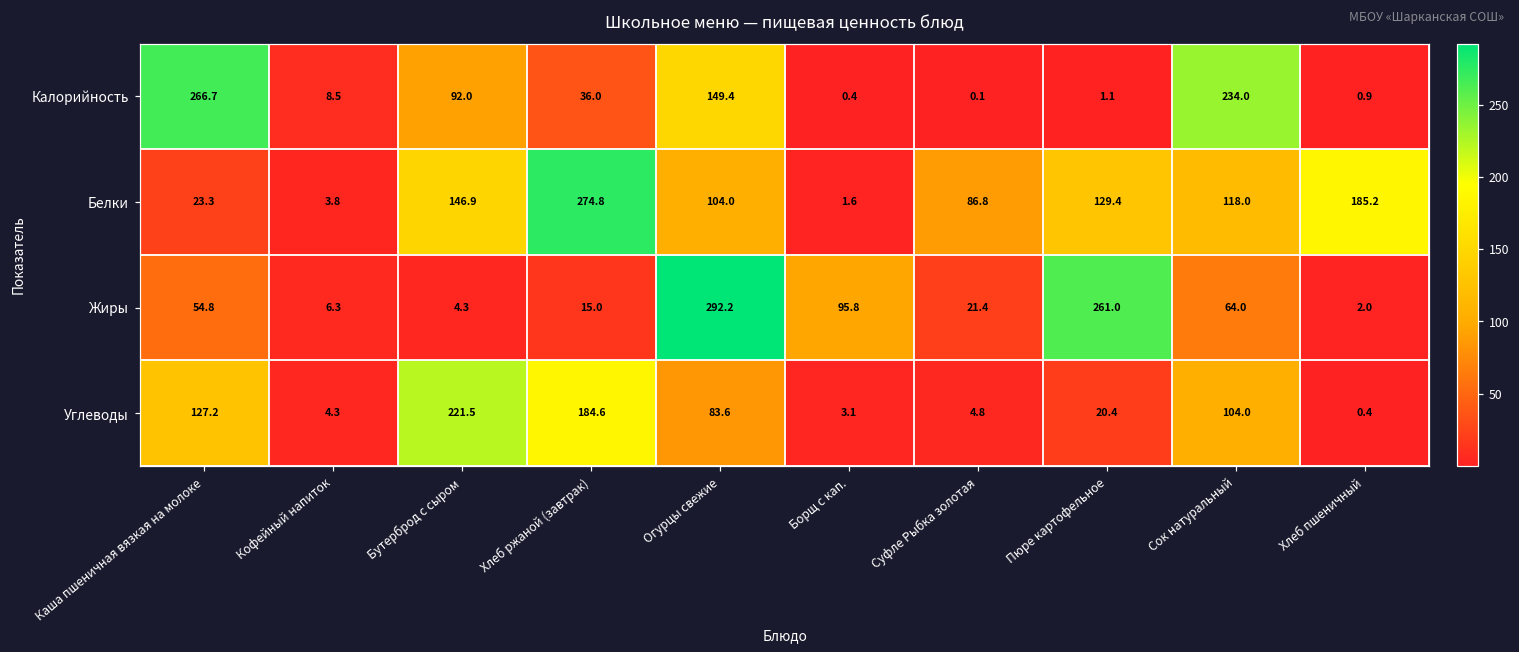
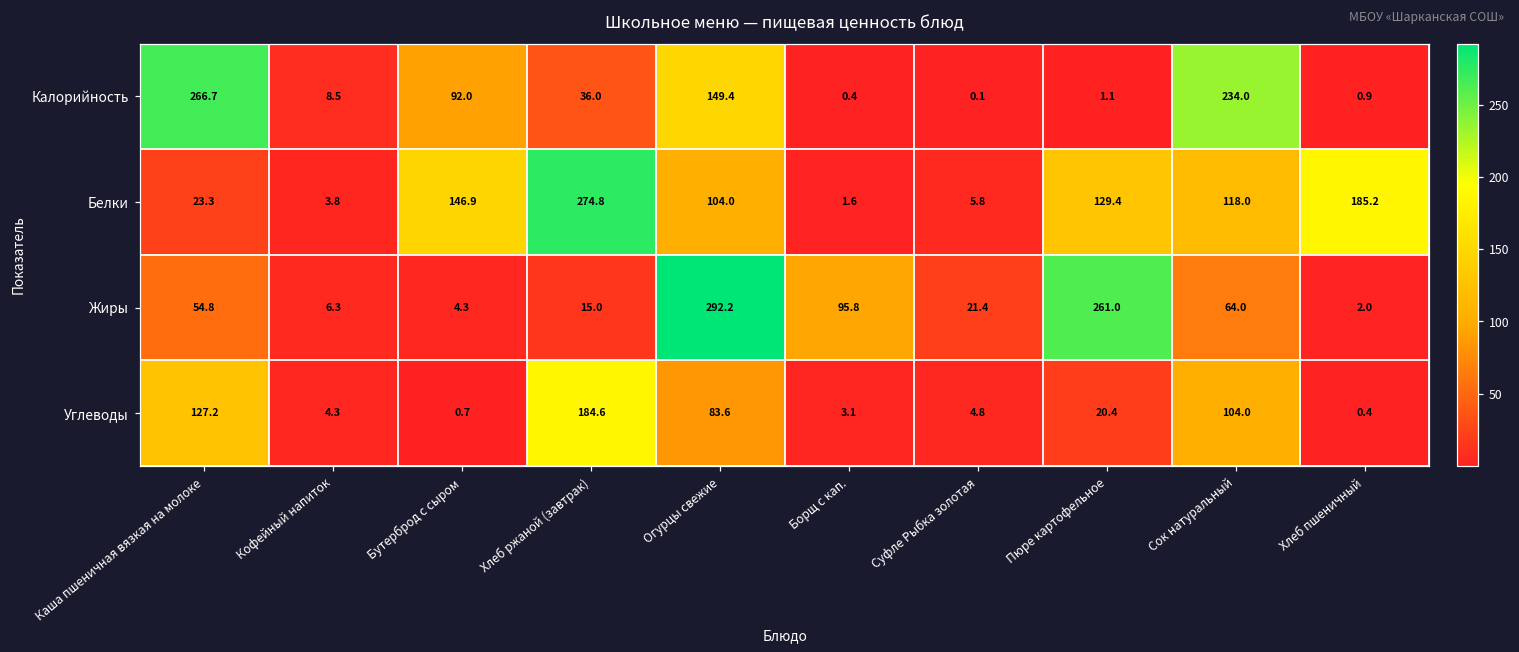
  {
    "Калорийность": {
      "Каша пшеничная вязкая на молоке": 266.7,
      "Кофейный напиток": 8.5,
      "Бутерброд с сыром": 92.0,
      "Хлеб ржаной (завтрак)": 36.0,
      "Огурцы свежие": 149.4,
      "Борщ с кап.": 0.4,
      "Суфле Рыбка золотая": 0.1,
      "Пюре картофельное": 1.1,
      "Сок натуральный": 234.0,
      "Хлеб пшеничный": 0.9
    },
    "Белки": {
      "Каша пшеничная вязкая на молоке": 23.3,
      "Кофейный напиток": 3.8,
      "Бутерброд с сыром": 146.9,
      "Хлеб ржаной (завтрак)": 274.8,
      "Огурцы свежие": 104.0,
      "Борщ с кап.": 1.6,
-     "Суфле Рыбка золотая": 86.8,
+     "Суфле Рыбка золотая": 5.8,
      "Пюре картофельное": 129.4,
      "Сок натуральный": 118.0,
      "Хлеб пшеничный": 185.2
    },
    "Жиры": {
      "Каша пшеничная вязкая на молоке": 54.8,
      "Кофейный напиток": 6.3,
      "Бутерброд с сыром": 4.3,
      "Хлеб ржаной (завтрак)": 15.0,
      "Огурцы свежие": 292.2,
      "Борщ с кап.": 95.8,
      "Суфле Рыбка золотая": 21.4,
      "Пюре картофельное": 261.0,
      "Сок натуральный": 64.0,
      "Хлеб пшеничный": 2.0
    },
    "Углеводы": {
      "Каша пшеничная вязкая на молоке": 127.2,
      "Кофейный напиток": 4.3,
-     "Бутерброд с сыром": 221.5,
+     "Бутерброд с сыром": 0.7,
      "Хлеб ржаной (завтрак)": 184.6,
      "Огурцы свежие": 83.6,
      "Борщ с кап.": 3.1,
      "Суфле Рыбка золотая": 4.8,
      "Пюре картофельное": 20.4,
      "Сок натуральный": 104.0,
      "Хлеб пшеничный": 0.4
    }
  }
